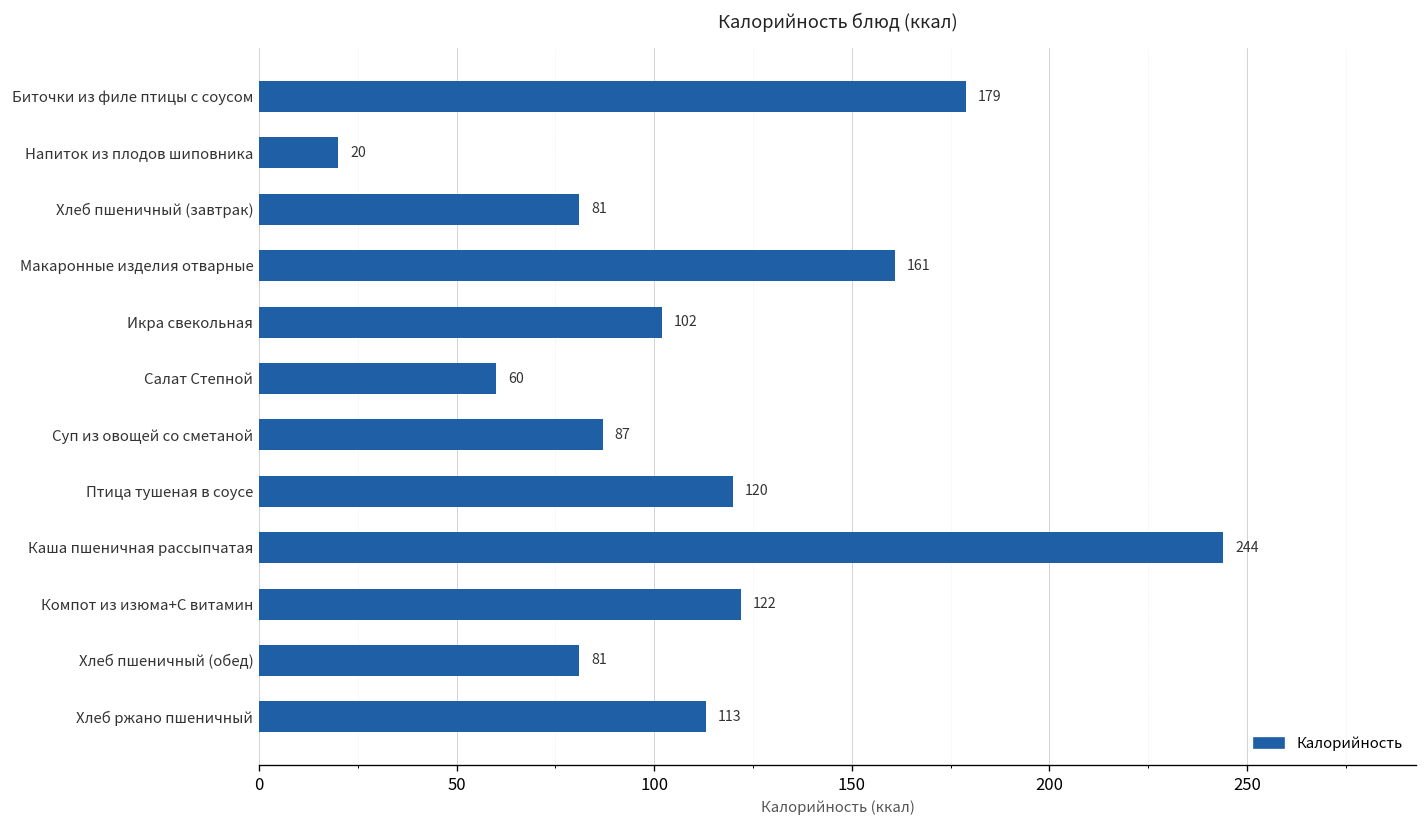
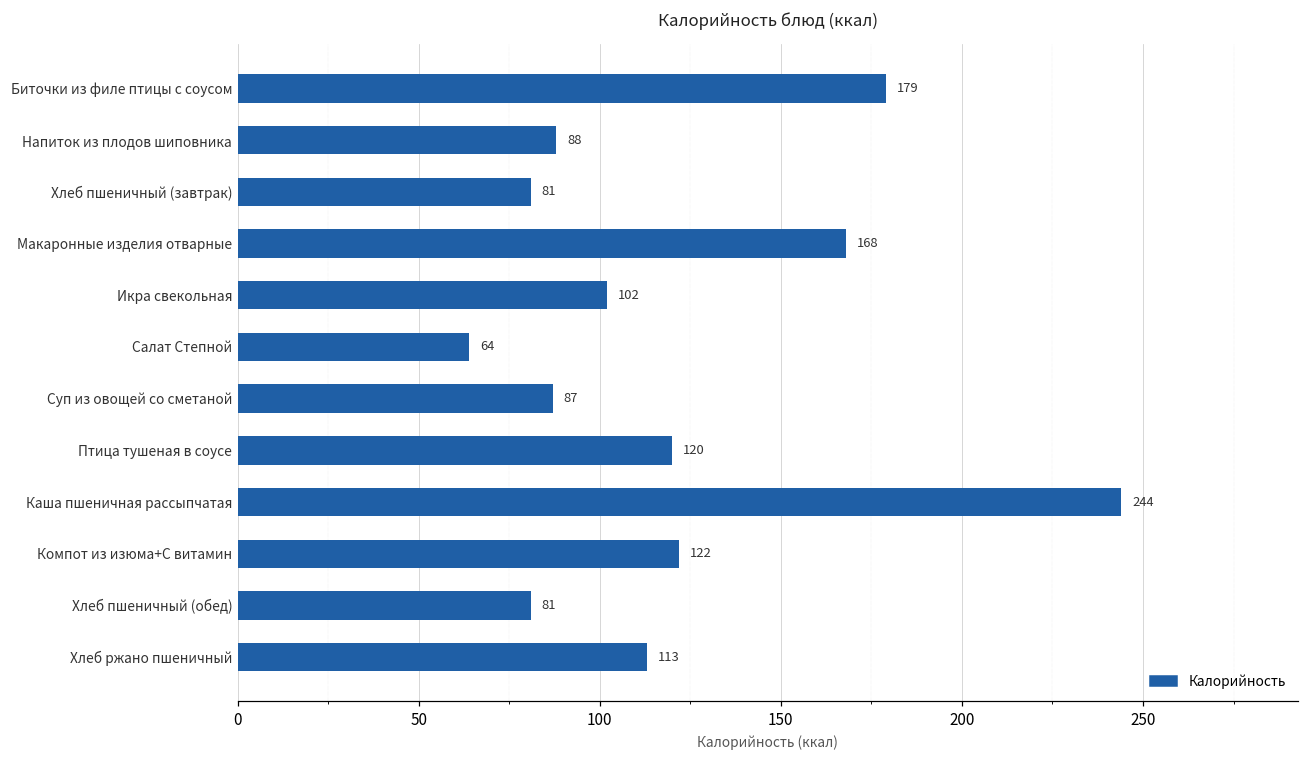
  {
    "Биточки из филе птицы с соусом": 179,
-   "Напиток из плодов шиповника": 20,
+   "Напиток из плодов шиповника": 88,
    "Хлеб пшеничный (завтрак)": 81,
-   "Макаронные изделия отварные": 161,
+   "Макаронные изделия отварные": 168,
    "Икра свекольная": 102,
-   "Салат Степной": 60,
+   "Салат Степной": 64,
    "Суп из овощей со сметаной": 87,
    "Птица тушеная в соусе": 120,
    "Каша пшеничная рассыпчатая": 244,
    "Компот из изюма+С витамин": 122,
    "Хлеб пшеничный (обед)": 81,
    "Хлеб ржано пшеничный": 113
  }
